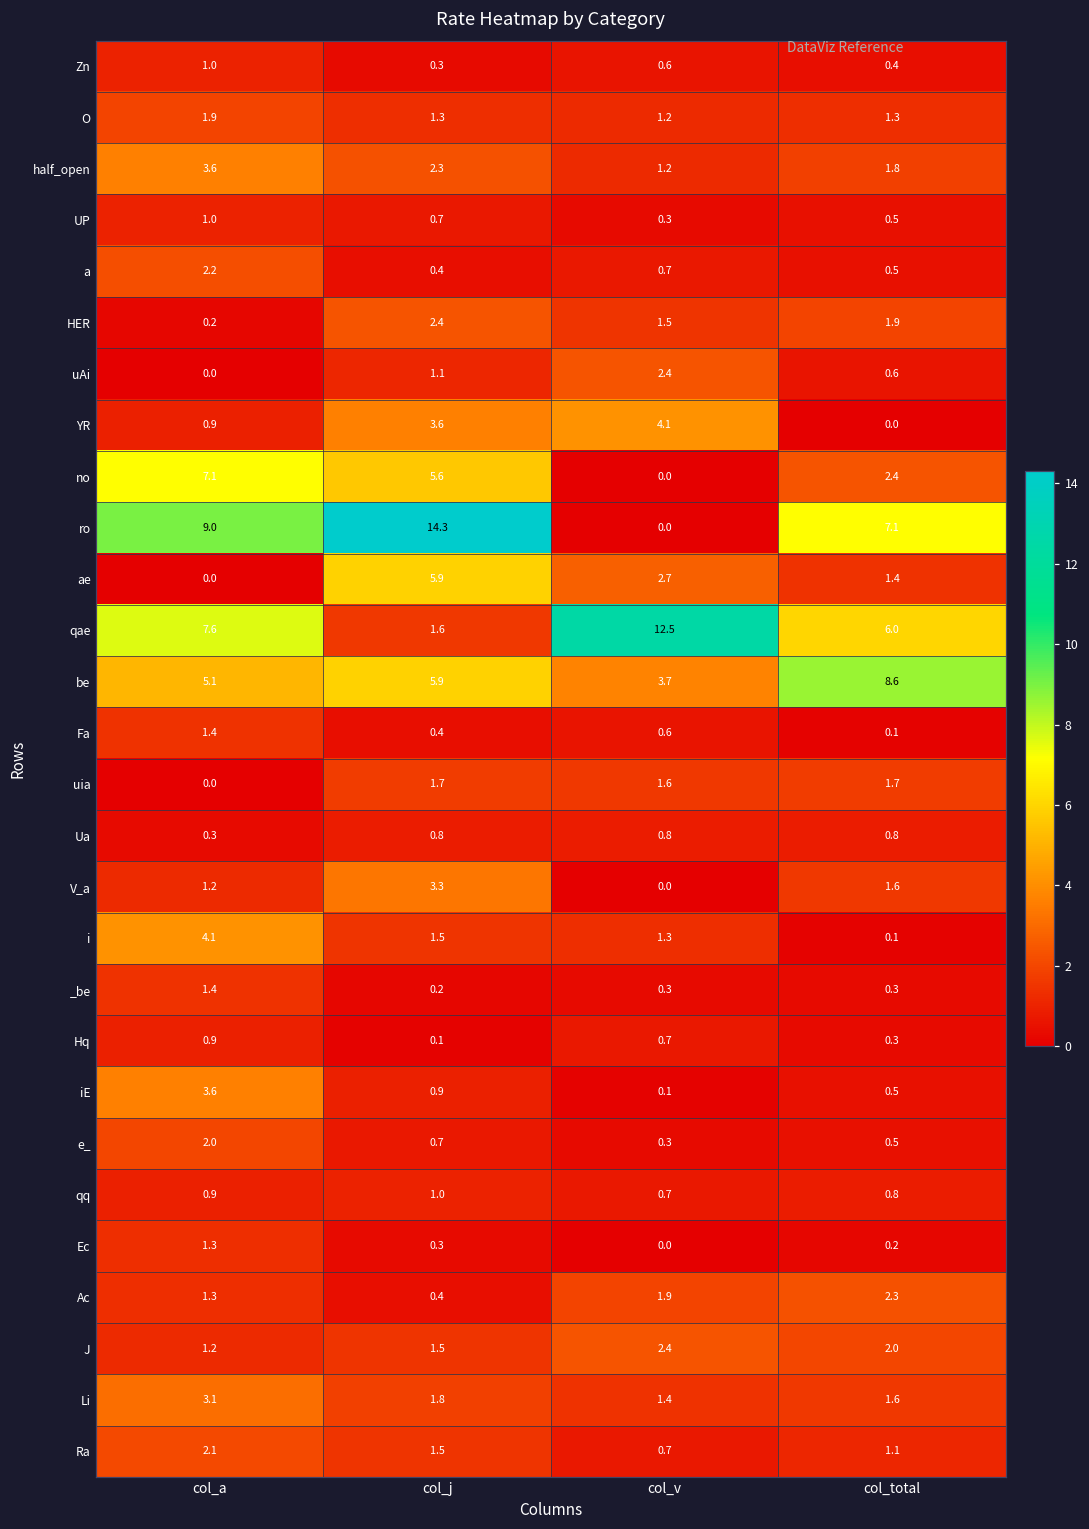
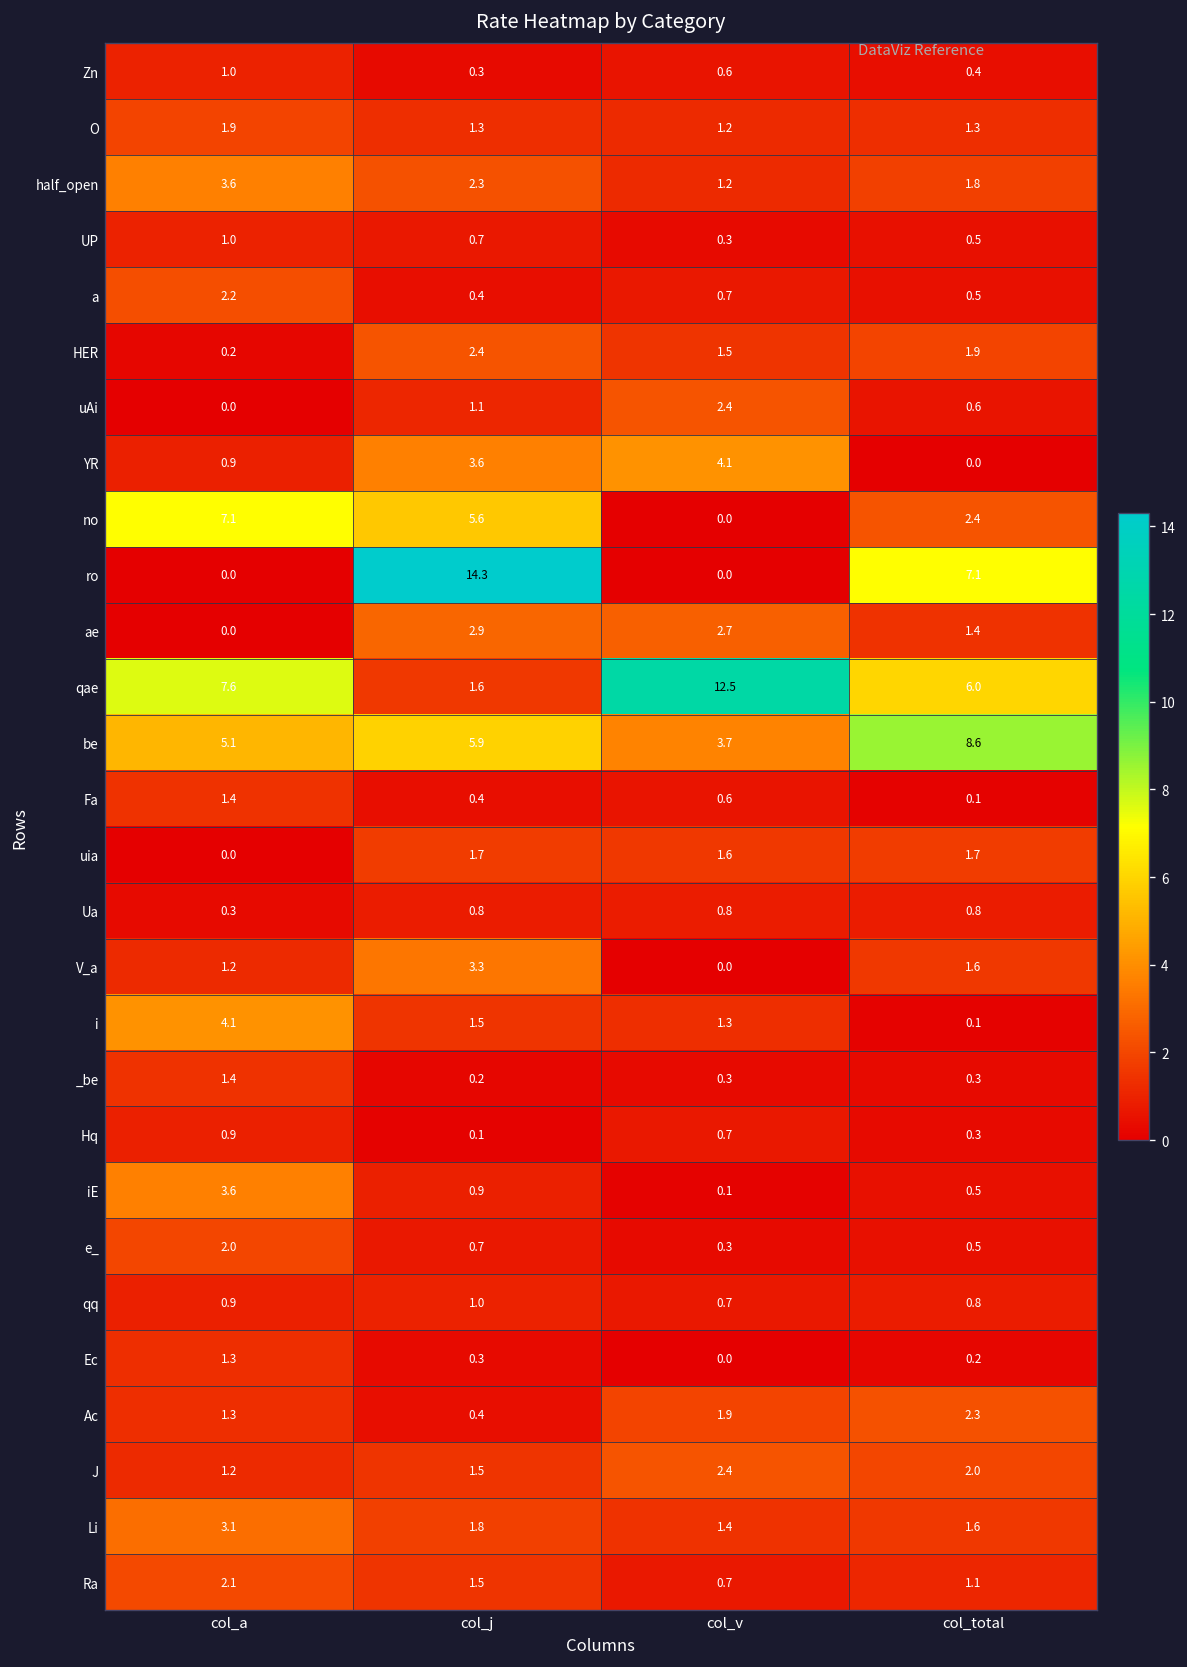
  {
    "Zn": {
      "col_a": 1.0,
      "col_j": 0.3,
      "col_v": 0.6,
      "col_total": 0.4
    },
    "O": {
      "col_a": 1.9,
      "col_j": 1.3,
      "col_v": 1.2,
      "col_total": 1.3
    },
    "half_open": {
      "col_a": 3.6,
      "col_j": 2.3,
      "col_v": 1.2,
      "col_total": 1.8
    },
    "UP": {
      "col_a": 1.0,
      "col_j": 0.7,
      "col_v": 0.3,
      "col_total": 0.5
    },
    "a": {
      "col_a": 2.2,
      "col_j": 0.4,
      "col_v": 0.7,
      "col_total": 0.5
    },
    "HER": {
      "col_a": 0.2,
      "col_j": 2.4,
      "col_v": 1.5,
      "col_total": 1.9
    },
    "uAi": {
      "col_a": 0.0,
      "col_j": 1.1,
      "col_v": 2.4,
      "col_total": 0.6
    },
    "YR": {
      "col_a": 0.9,
      "col_j": 3.6,
      "col_v": 4.1,
      "col_total": 0.0
    },
    "no": {
      "col_a": 7.1,
      "col_j": 5.6,
      "col_v": 0.0,
      "col_total": 2.4
    },
    "ro": {
-     "col_a": 9.0,
+     "col_a": 0.0,
      "col_j": 14.3,
      "col_v": 0.0,
      "col_total": 7.1
    },
    "ae": {
      "col_a": 0.0,
-     "col_j": 5.9,
+     "col_j": 2.9,
      "col_v": 2.7,
      "col_total": 1.4
    },
    "qae": {
      "col_a": 7.6,
      "col_j": 1.6,
      "col_v": 12.5,
      "col_total": 6.0
    },
    "be": {
      "col_a": 5.1,
      "col_j": 5.9,
      "col_v": 3.7,
      "col_total": 8.6
    },
    "Fa": {
      "col_a": 1.4,
      "col_j": 0.4,
      "col_v": 0.6,
      "col_total": 0.1
    },
    "uia": {
      "col_a": 0.0,
      "col_j": 1.7,
      "col_v": 1.6,
      "col_total": 1.7
    },
    "Ua": {
      "col_a": 0.3,
      "col_j": 0.8,
      "col_v": 0.8,
      "col_total": 0.8
    },
    "V_a": {
      "col_a": 1.2,
      "col_j": 3.3,
      "col_v": 0.0,
      "col_total": 1.6
    },
    "i": {
      "col_a": 4.1,
      "col_j": 1.5,
      "col_v": 1.3,
      "col_total": 0.1
    },
    "_be": {
      "col_a": 1.4,
      "col_j": 0.2,
      "col_v": 0.3,
      "col_total": 0.3
    },
    "Hq": {
      "col_a": 0.9,
      "col_j": 0.1,
      "col_v": 0.7,
      "col_total": 0.3
    },
    "iE": {
      "col_a": 3.6,
      "col_j": 0.9,
      "col_v": 0.1,
      "col_total": 0.5
    },
    "e_": {
      "col_a": 2.0,
      "col_j": 0.7,
      "col_v": 0.3,
      "col_total": 0.5
    },
    "qq": {
      "col_a": 0.9,
      "col_j": 1.0,
      "col_v": 0.7,
      "col_total": 0.8
    },
    "Ec": {
      "col_a": 1.3,
      "col_j": 0.3,
      "col_v": 0.0,
      "col_total": 0.2
    },
    "Ac": {
      "col_a": 1.3,
      "col_j": 0.4,
      "col_v": 1.9,
      "col_total": 2.3
    },
    "J": {
      "col_a": 1.2,
      "col_j": 1.5,
      "col_v": 2.4,
      "col_total": 2.0
    },
    "Li": {
      "col_a": 3.1,
      "col_j": 1.8,
      "col_v": 1.4,
      "col_total": 1.6
    },
    "Ra": {
      "col_a": 2.1,
      "col_j": 1.5,
      "col_v": 0.7,
      "col_total": 1.1
    }
  }
